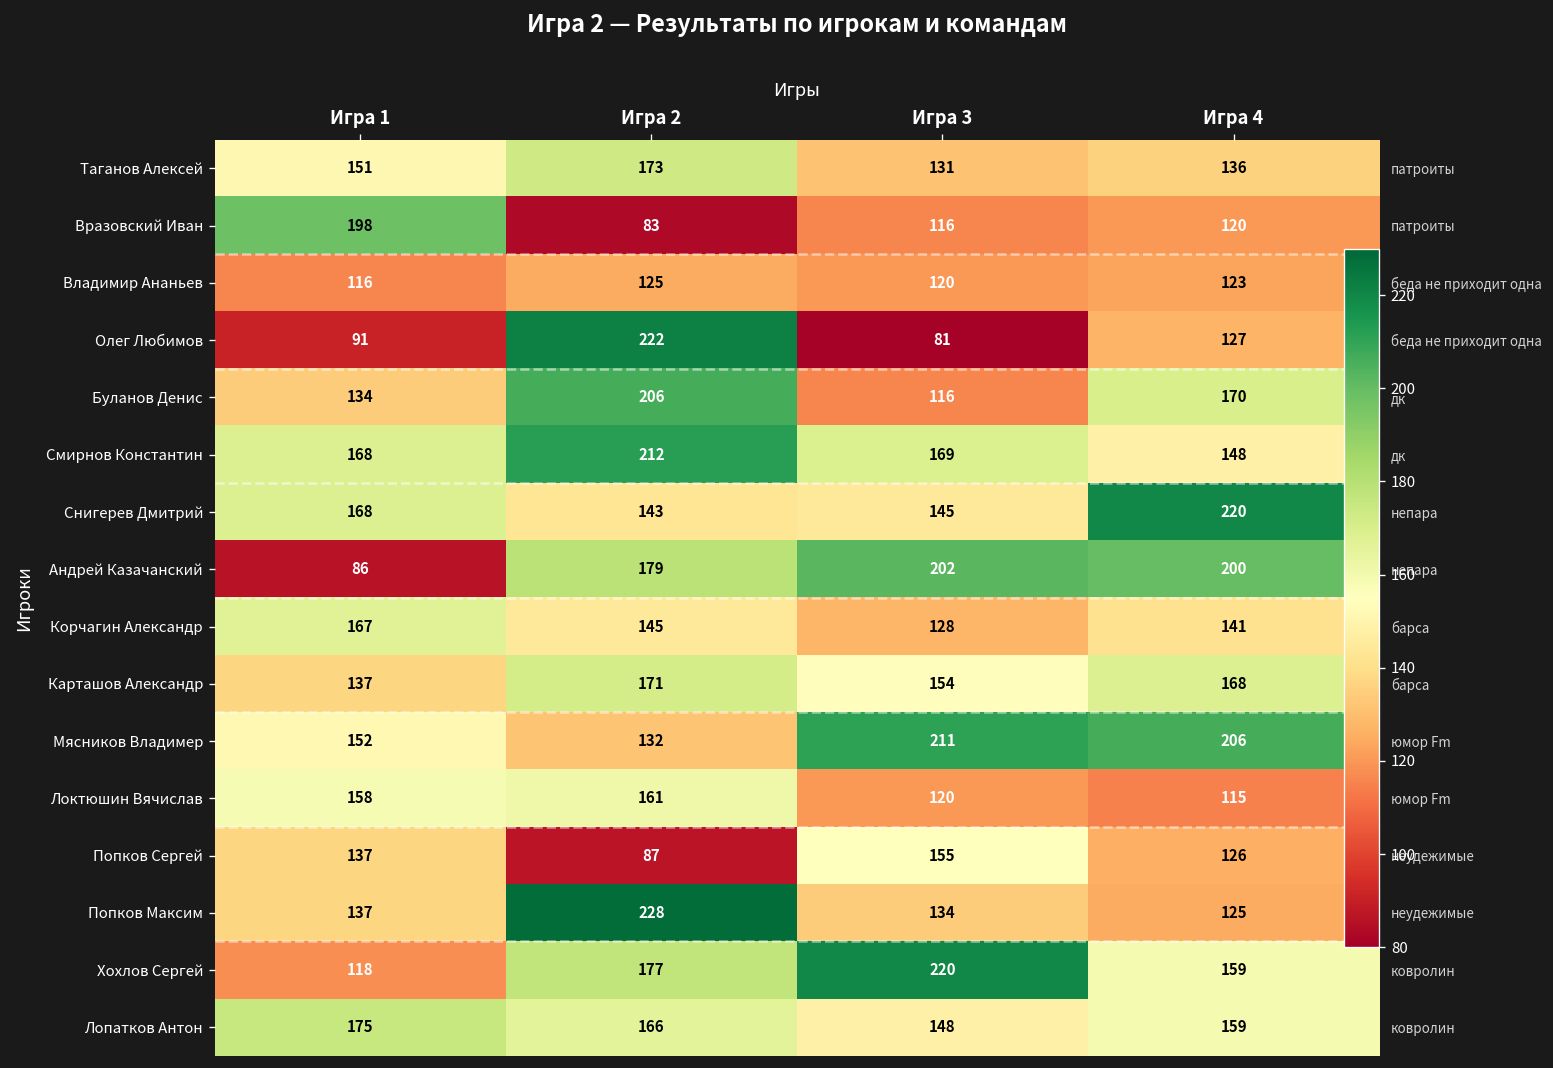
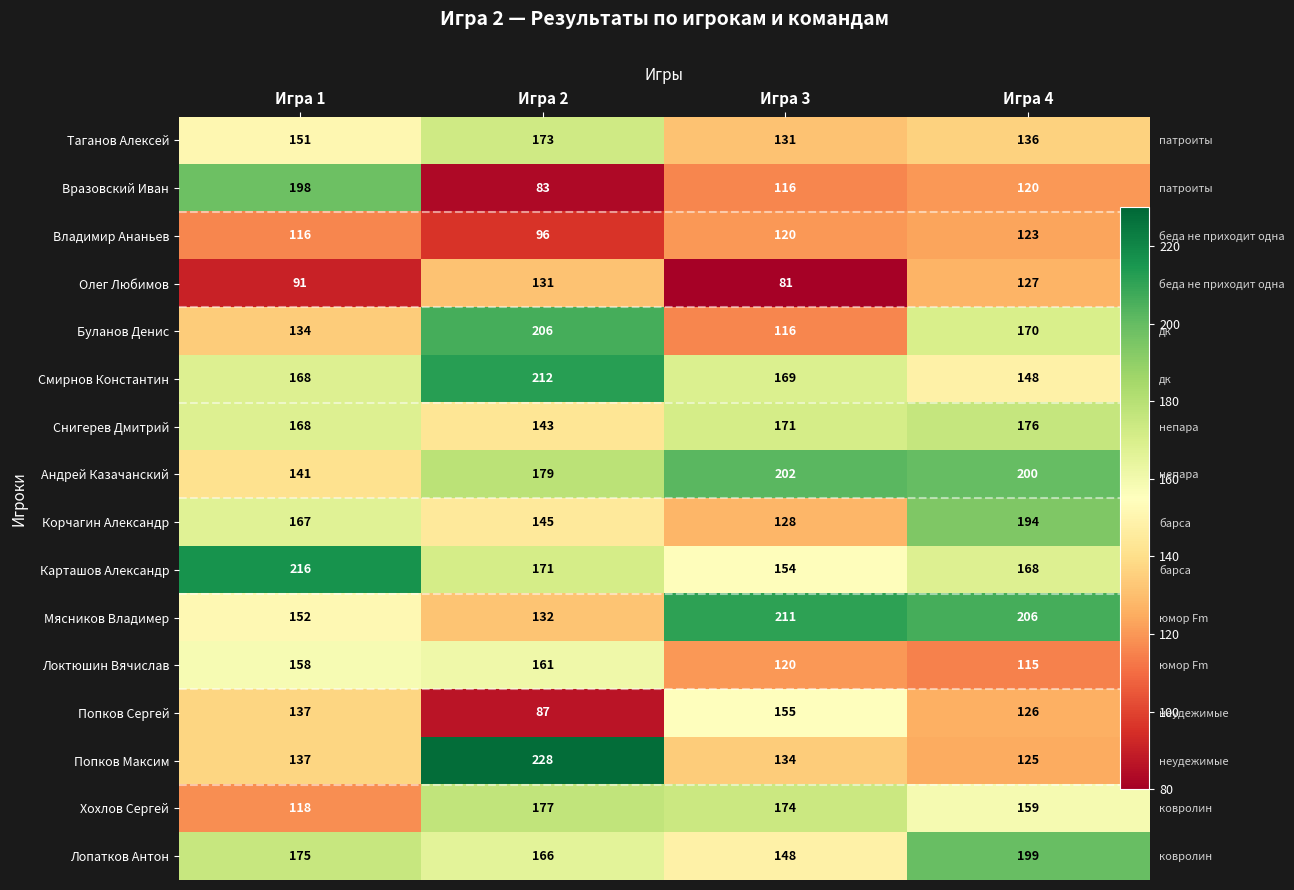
  {
    "Таганов Алексей": {
      "Игра 1": 151,
      "Игра 2": 173,
      "Игра 3": 131,
      "Игра 4": 136
    },
    "Вразовский Иван": {
      "Игра 1": 198,
      "Игра 2": 83,
      "Игра 3": 116,
      "Игра 4": 120
    },
    "Владимир Ананьев": {
      "Игра 1": 116,
-     "Игра 2": 125,
+     "Игра 2": 96,
      "Игра 3": 120,
      "Игра 4": 123
    },
    "Олег Любимов": {
      "Игра 1": 91,
-     "Игра 2": 222,
+     "Игра 2": 131,
      "Игра 3": 81,
      "Игра 4": 127
    },
    "Буланов Денис": {
      "Игра 1": 134,
      "Игра 2": 206,
      "Игра 3": 116,
      "Игра 4": 170
    },
    "Смирнов Константин": {
      "Игра 1": 168,
      "Игра 2": 212,
      "Игра 3": 169,
      "Игра 4": 148
    },
    "Снигерев Дмитрий": {
      "Игра 1": 168,
      "Игра 2": 143,
-     "Игра 3": 145,
-     "Игра 4": 220
+     "Игра 3": 171,
+     "Игра 4": 176
    },
    "Андрей Казачанский": {
-     "Игра 1": 86,
+     "Игра 1": 141,
      "Игра 2": 179,
      "Игра 3": 202,
      "Игра 4": 200
    },
    "Корчагин Александр": {
      "Игра 1": 167,
      "Игра 2": 145,
      "Игра 3": 128,
-     "Игра 4": 141
+     "Игра 4": 194
    },
    "Карташов Александр": {
-     "Игра 1": 137,
+     "Игра 1": 216,
      "Игра 2": 171,
      "Игра 3": 154,
      "Игра 4": 168
    },
    "Мясников Владимер": {
      "Игра 1": 152,
      "Игра 2": 132,
      "Игра 3": 211,
      "Игра 4": 206
    },
    "Локтюшин Вячислав": {
      "Игра 1": 158,
      "Игра 2": 161,
      "Игра 3": 120,
      "Игра 4": 115
    },
    "Попков Сергей": {
      "Игра 1": 137,
      "Игра 2": 87,
      "Игра 3": 155,
      "Игра 4": 126
    },
    "Попков Максим": {
      "Игра 1": 137,
      "Игра 2": 228,
      "Игра 3": 134,
      "Игра 4": 125
    },
    "Хохлов Сергей": {
      "Игра 1": 118,
      "Игра 2": 177,
-     "Игра 3": 220,
+     "Игра 3": 174,
      "Игра 4": 159
    },
    "Лопатков Антон": {
      "Игра 1": 175,
      "Игра 2": 166,
      "Игра 3": 148,
-     "Игра 4": 159
+     "Игра 4": 199
    }
  }
